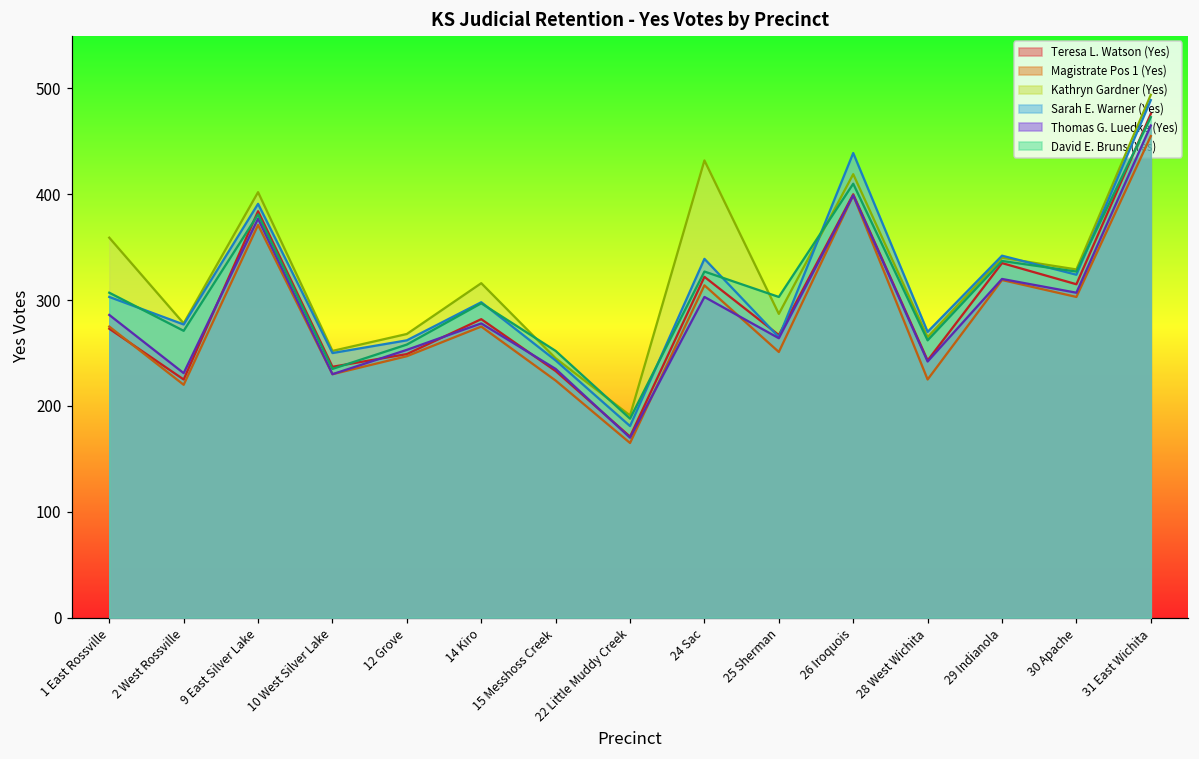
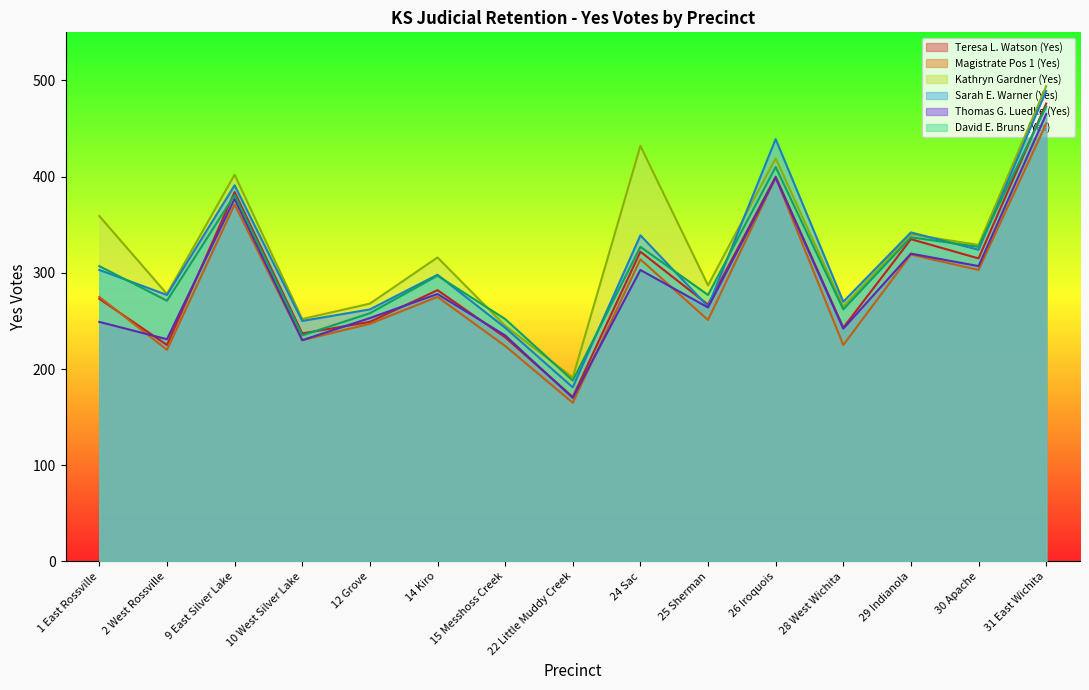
  {
    "Kathryn Gardner (Yes)": {
      "1 East Rossville": 360,
      "9 East Silver Lake": 400,
      "12 Grove": 270,
      "14 Kiro": 320,
      "22 Little Muddy Creek": 190,
      "24 Sac": 430,
      "25 Sherman": 290,
      "26 Iroquois": 420,
      "28 West Wichita": 270
    },
    "Sarah E. Warner (Yes)": {
      "1 East Rossville": 300,
      "9 East Silver Lake": 390,
      "12 Grove": 260,
      "22 Little Muddy Creek": 180,
      "24 Sac": 340,
      "26 Iroquois": 440,
      "28 West Wichita": 270,
      "30 Apache": 320
    },
    "Thomas G. Luedke (Yes)": {
-     "1 East Rossville": 290,
+     "1 East Rossville": 250,
      "2 West Rossville": 230,
      "9 East Silver Lake": 380,
      "12 Grove": 250,
      "14 Kiro": 280,
      "24 Sac": 300,
      "30 Apache": 310
    },
    "David E. Bruns (Yes)": {
      "1 East Rossville": 310,
      "2 West Rossville": 270,
      "9 East Silver Lake": 380,
      "12 Grove": 260,
      "15 Messhoss Creek": 250,
      "22 Little Muddy Creek": 190,
      "24 Sac": 330,
-     "25 Sherman": 300,
+     "25 Sherman": 280,
      "26 Iroquois": 410,
      "28 West Wichita": 260
    }
  }
